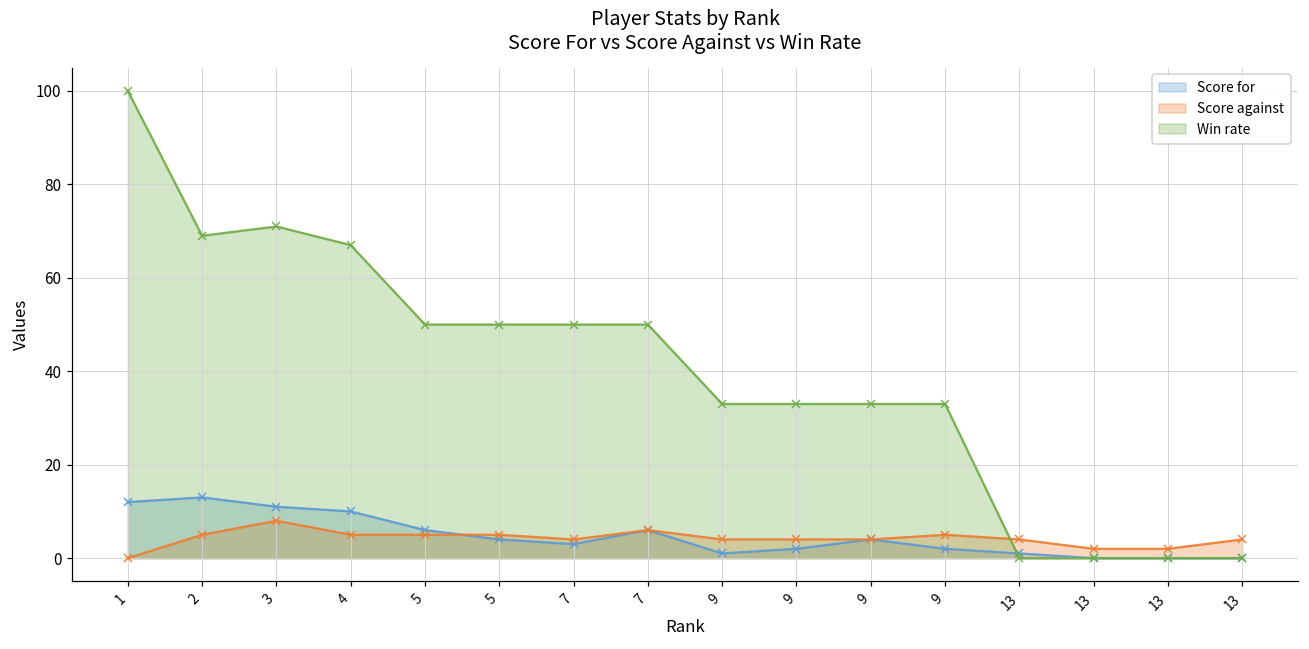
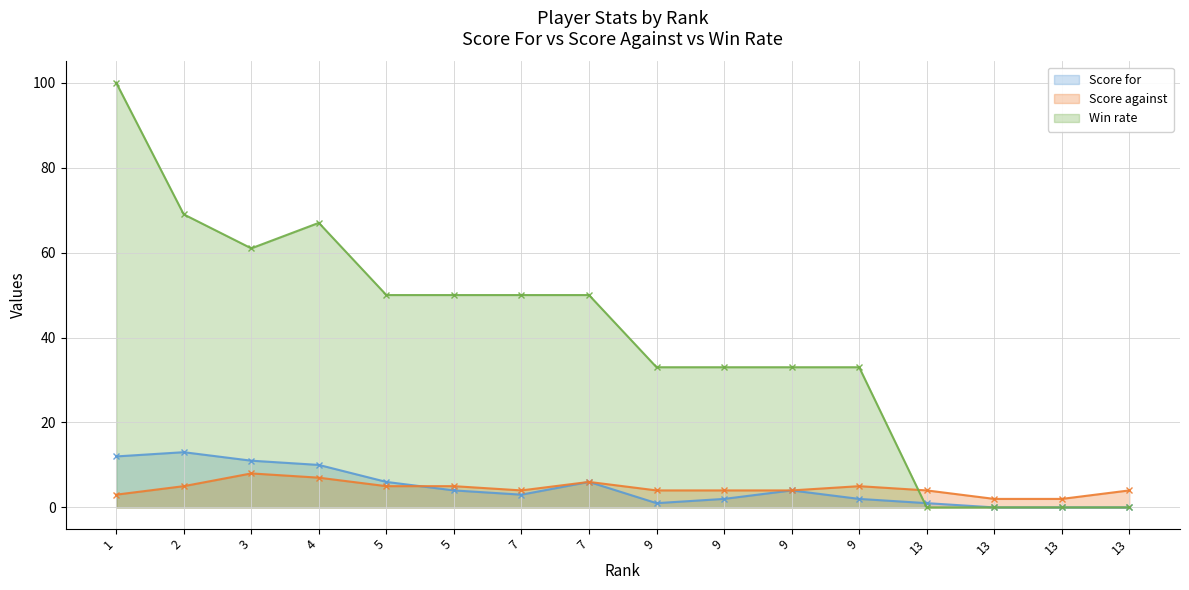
  {
    "Score for": {
      "1": 12,
      "2": 13,
      "3": 11,
      "4": 10
    },
    "Score against": {
-     "1": 0,
+     "1": 3,
      "2": 5,
      "3": 8,
-     "4": 5
+     "4": 7
    },
    "Win rate": {
      "1": 100,
      "2": 69,
-     "3": 71,
+     "3": 61,
      "4": 67
    }
  }
